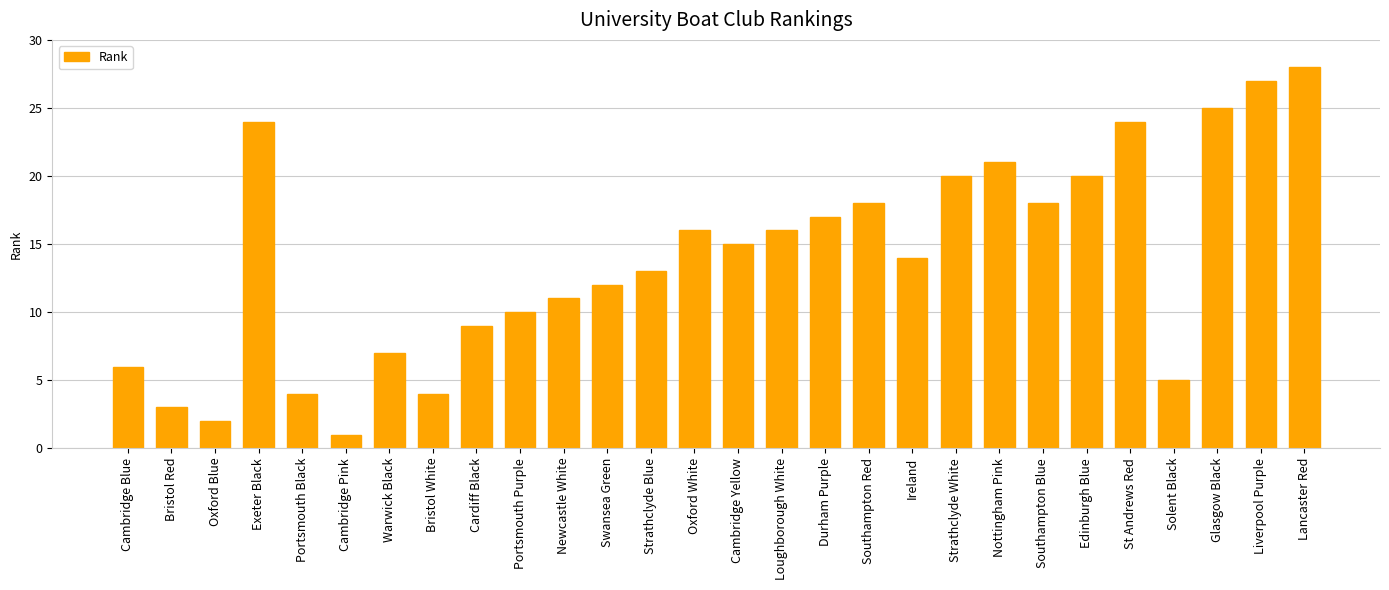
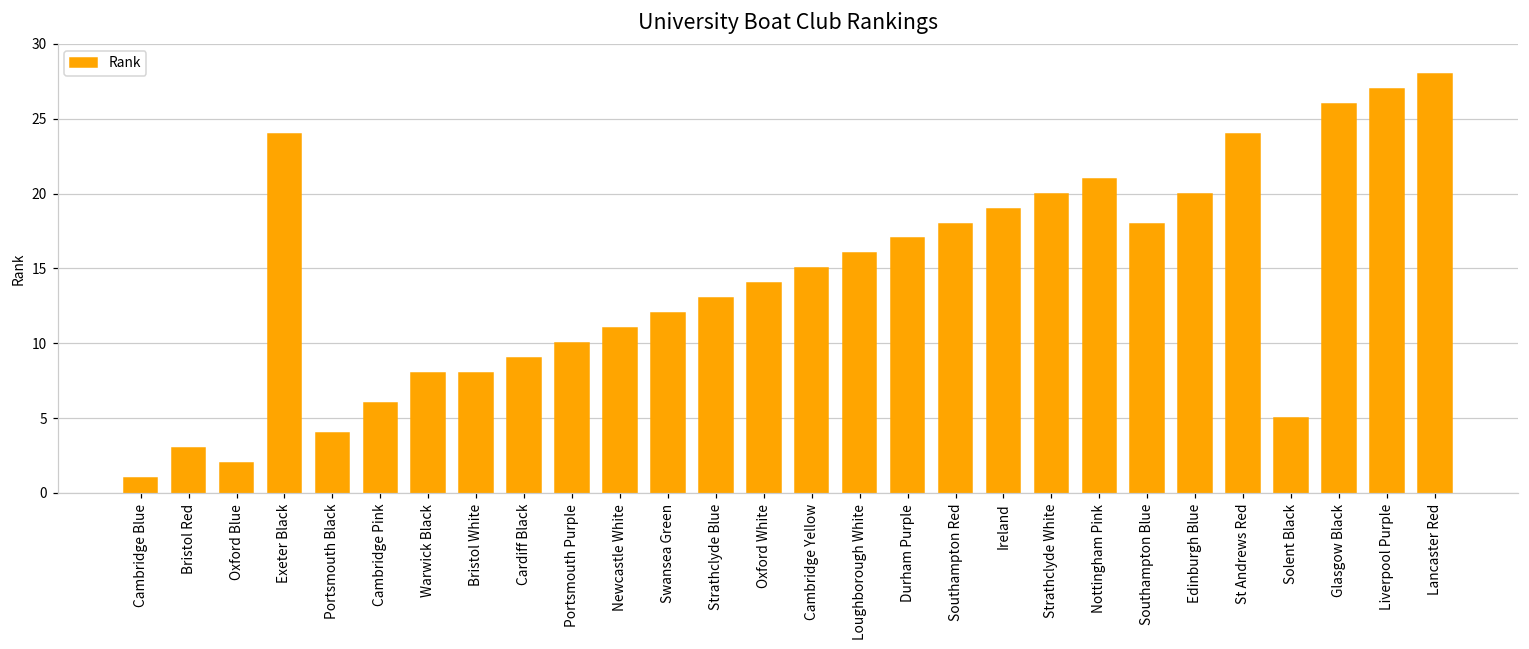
  {
-   "Cambridge Blue": 6,
+   "Cambridge Blue": 1,
    "Bristol Red": 3,
    "Oxford Blue": 2,
    "Exeter Black": 24,
    "Portsmouth Black": 4,
-   "Cambridge Pink": 1,
-   "Warwick Black": 7,
-   "Bristol White": 4,
+   "Cambridge Pink": 6,
+   "Warwick Black": 8,
+   "Bristol White": 8,
    "Cardiff Black": 9,
    "Portsmouth Purple": 10,
    "Newcastle White": 11,
    "Swansea Green": 12,
    "Strathclyde Blue": 13,
-   "Oxford White": 16,
+   "Oxford White": 14,
    "Cambridge Yellow": 15,
    "Loughborough White": 16,
    "Durham Purple": 17,
    "Southampton Red": 18,
-   "Ireland": 14,
+   "Ireland": 19,
    "Strathclyde White": 20,
    "Nottingham Pink": 21,
    "Southampton Blue": 18,
    "Edinburgh Blue": 20,
    "St Andrews Red": 24,
    "Solent Black": 5,
-   "Glasgow Black": 25,
+   "Glasgow Black": 26,
    "Liverpool Purple": 27,
    "Lancaster Red": 28
  }
